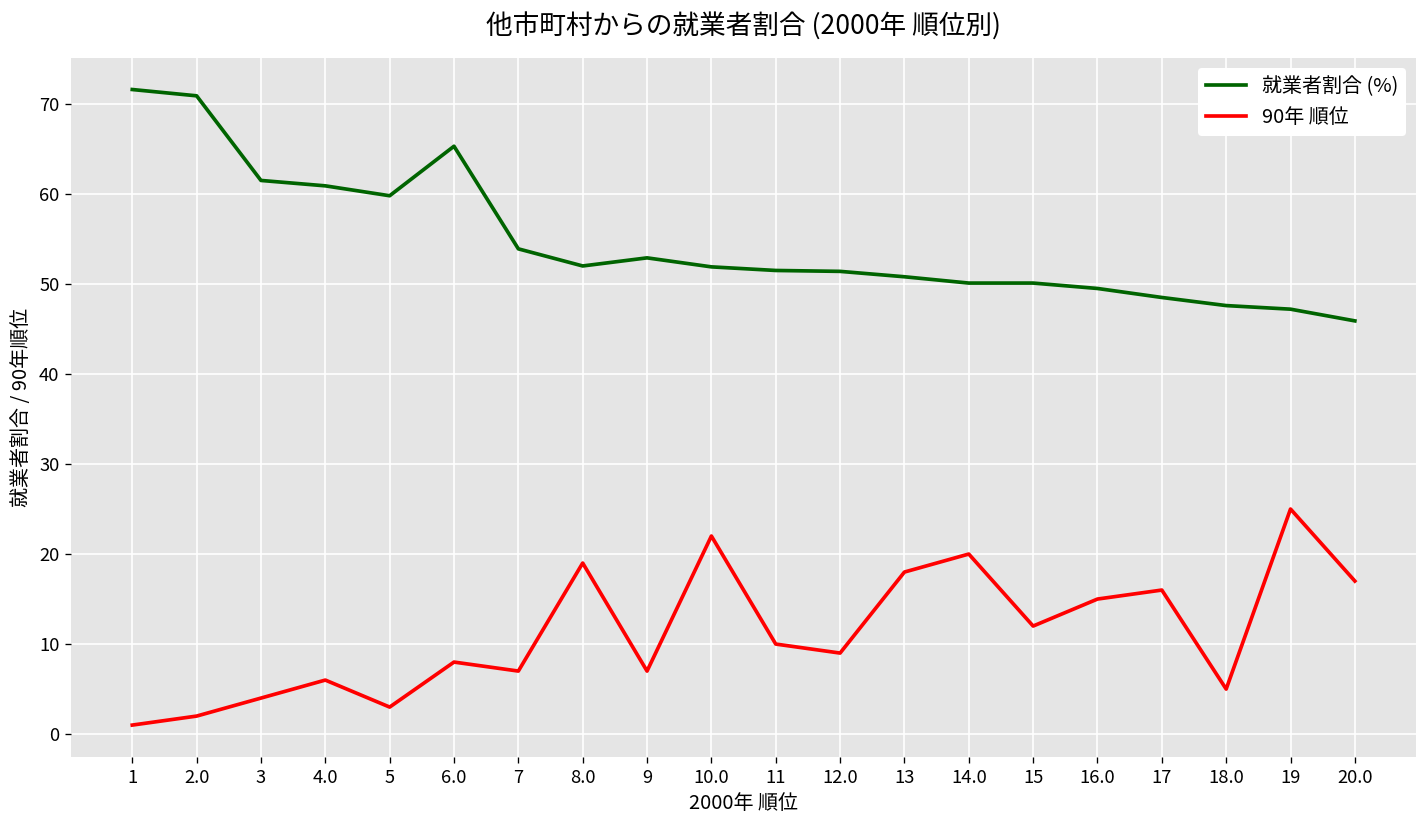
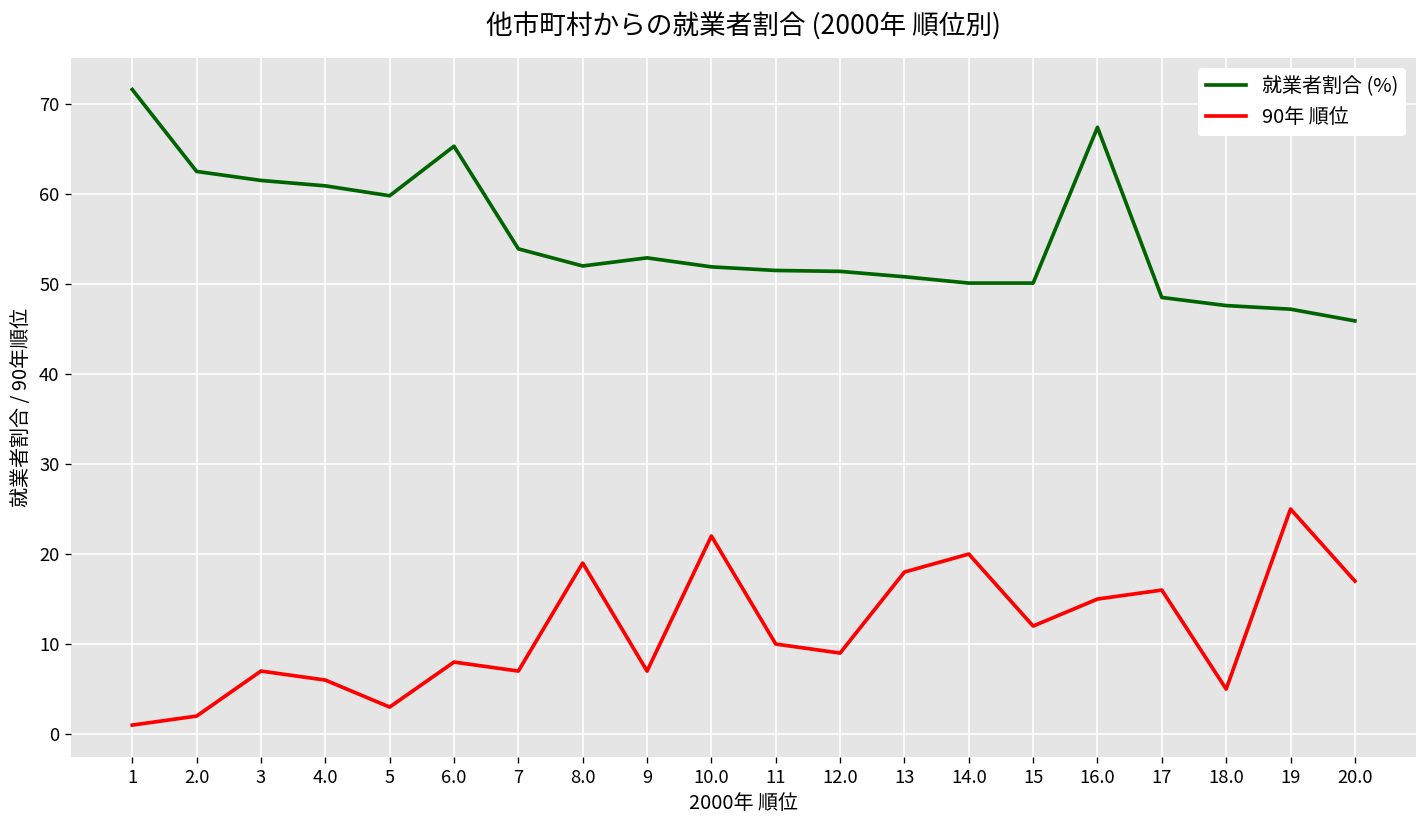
  {
    "就業者割合 (%)": {
      "1": 72,
-     "2.0": 71,
+     "2.0": 63,
      "3": 62,
      "4.0": 61,
      "5": 60,
      "6.0": 65,
      "7": 54,
      "8.0": 52,
      "9": 53,
      "10.0": 52,
      "11": 52,
      "12.0": 51,
      "13": 51,
      "14.0": 50,
      "15": 50,
-     "16.0": 50,
+     "16.0": 67,
      "17": 49,
      "18.0": 48,
      "19": 47,
      "20.0": 46
    },
    "90年 順位": {
      "1": 1,
      "2.0": 2,
-     "3": 4,
+     "3": 7,
      "4.0": 6,
      "5": 3,
      "6.0": 8,
      "7": 7,
      "8.0": 19,
      "9": 7,
      "10.0": 22,
      "11": 10,
      "12.0": 9,
      "13": 18,
      "14.0": 20,
      "15": 12,
      "16.0": 15,
      "17": 16,
      "18.0": 5,
      "19": 25,
      "20.0": 17
    }
  }
